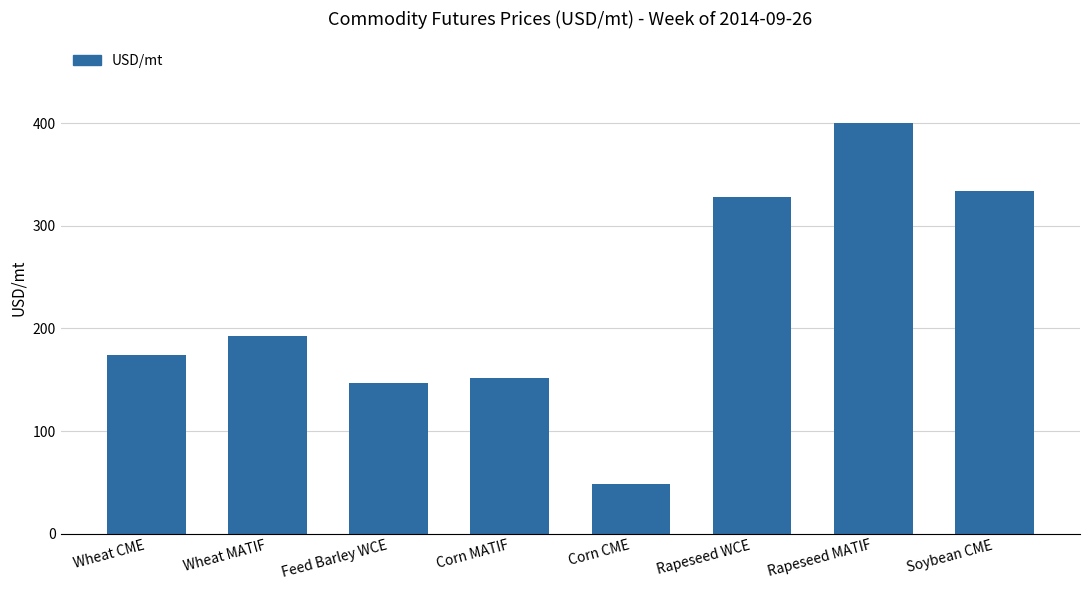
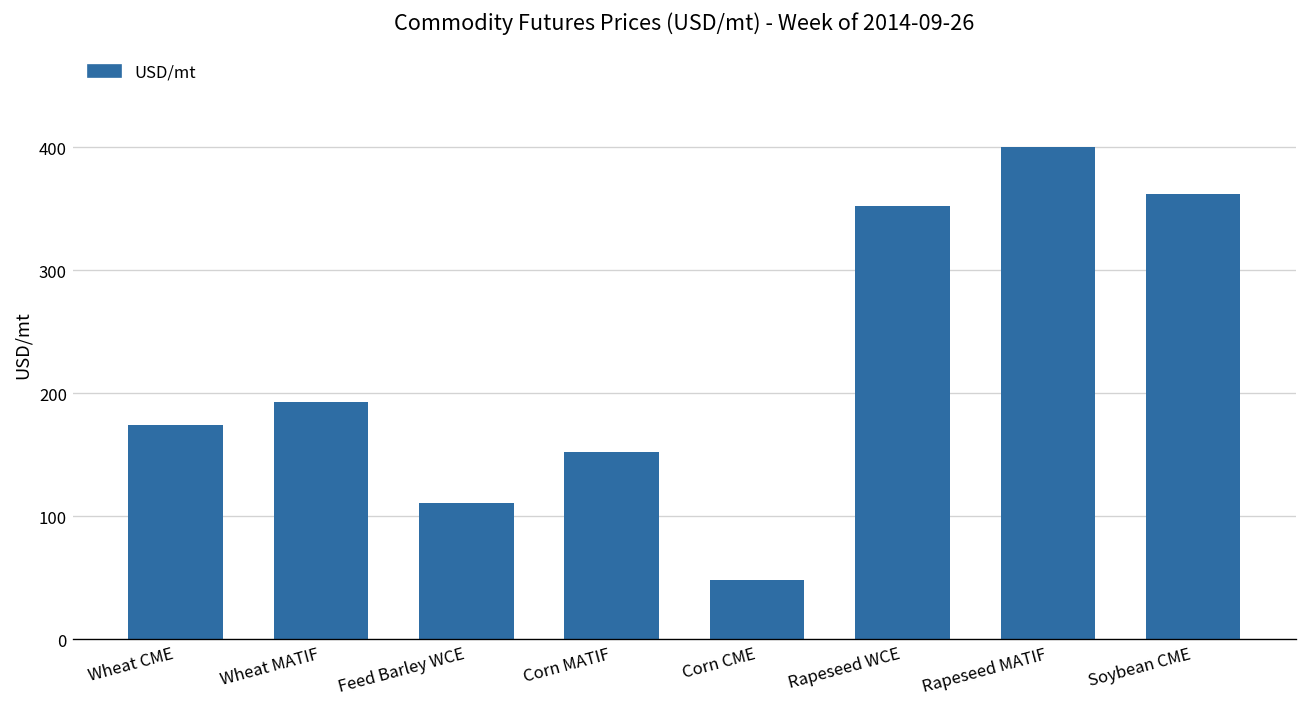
  {
    "Wheat CME": 174,
    "Wheat MATIF": 193,
-   "Feed Barley WCE": 147,
+   "Feed Barley WCE": 111,
    "Corn MATIF": 152,
    "Corn CME": 48,
-   "Rapeseed WCE": 328,
+   "Rapeseed WCE": 352,
    "Rapeseed MATIF": 400,
-   "Soybean CME": 335
+   "Soybean CME": 362
  }
